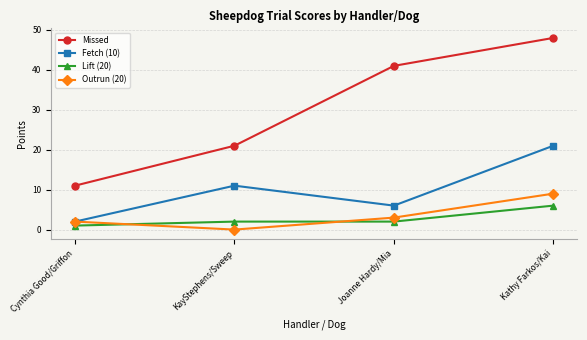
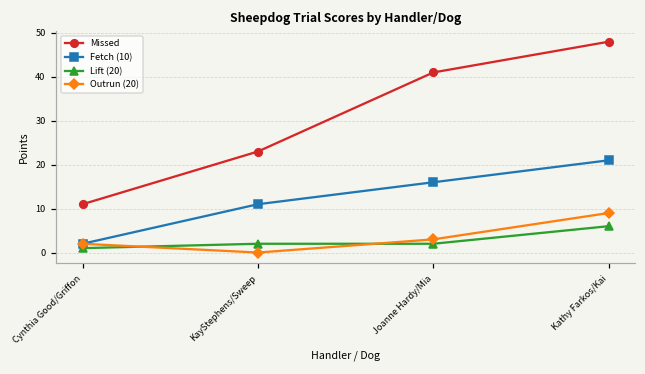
  {
    "Missed": {
      "Cynthia Good/Griffon": 11,
-     "KayStephens/Sweep": 21,
+     "KayStephens/Sweep": 23,
      "Joanne Hardy/Mia": 41,
      "Kathy Farkos/Kai": 48
    },
    "Fetch (10)": {
      "KayStephens/Sweep": 11,
-     "Joanne Hardy/Mia": 6,
+     "Joanne Hardy/Mia": 16,
      "Kathy Farkos/Kai": 21
    },
    "Lift (20)": {
      "Cynthia Good/Griffon": 1,
      "KayStephens/Sweep": 2,
      "Joanne Hardy/Mia": 2,
      "Kathy Farkos/Kai": 6
    },
    "Outrun (20)": {
      "KayStephens/Sweep": 0,
      "Joanne Hardy/Mia": 3,
      "Kathy Farkos/Kai": 9
    }
  }
